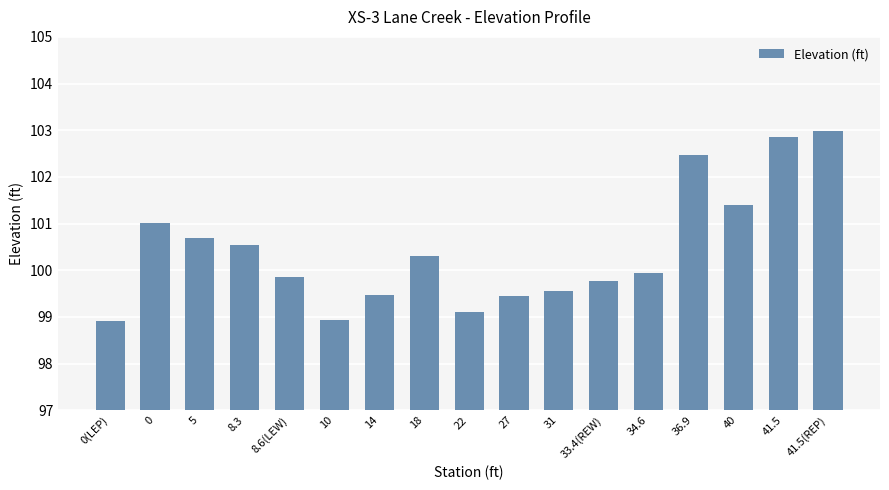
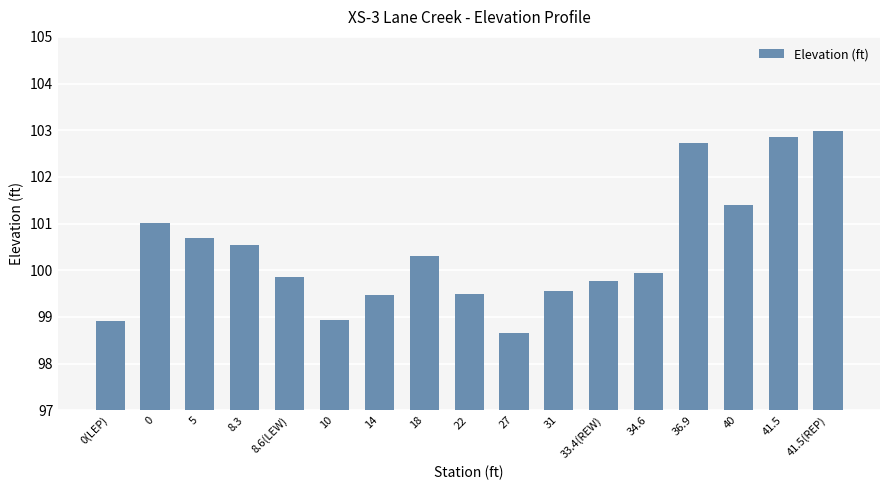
  {
    "0(LEP)": 98.9,
    "0": 101.0,
    "5": 100.7,
    "8.3": 100.5,
    "8.6(LEW)": 99.9,
    "10": 98.9,
    "14": 99.5,
    "18": 100.3,
-   "22": 99.1,
-   "27": 99.4,
+   "22": 99.5,
+   "27": 98.7,
    "31": 99.6,
    "33.4(REW)": 99.8,
    "34.6": 99.9,
-   "36.9": 102.5,
+   "36.9": 102.7,
    "40": 101.4,
    "41.5": 102.9,
    "41.5(REP)": 103.0
  }
